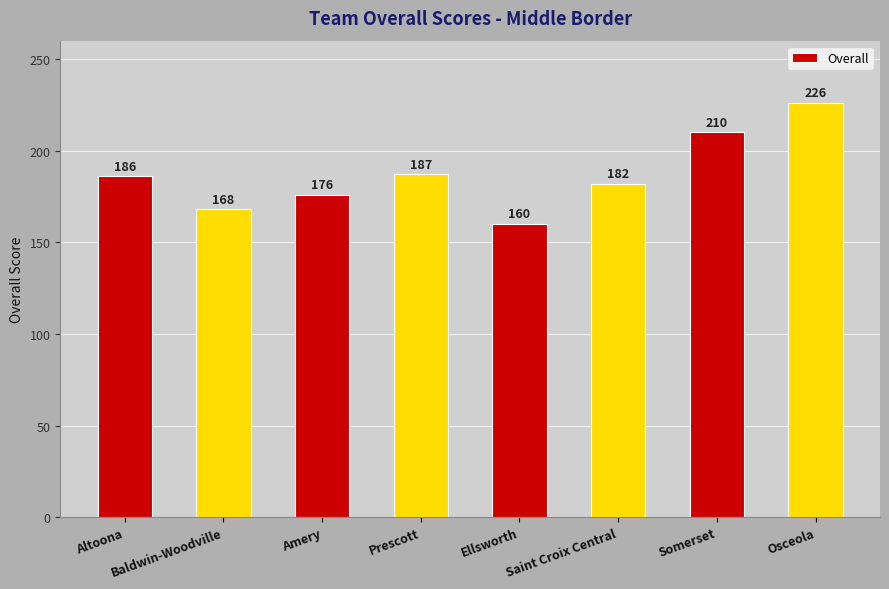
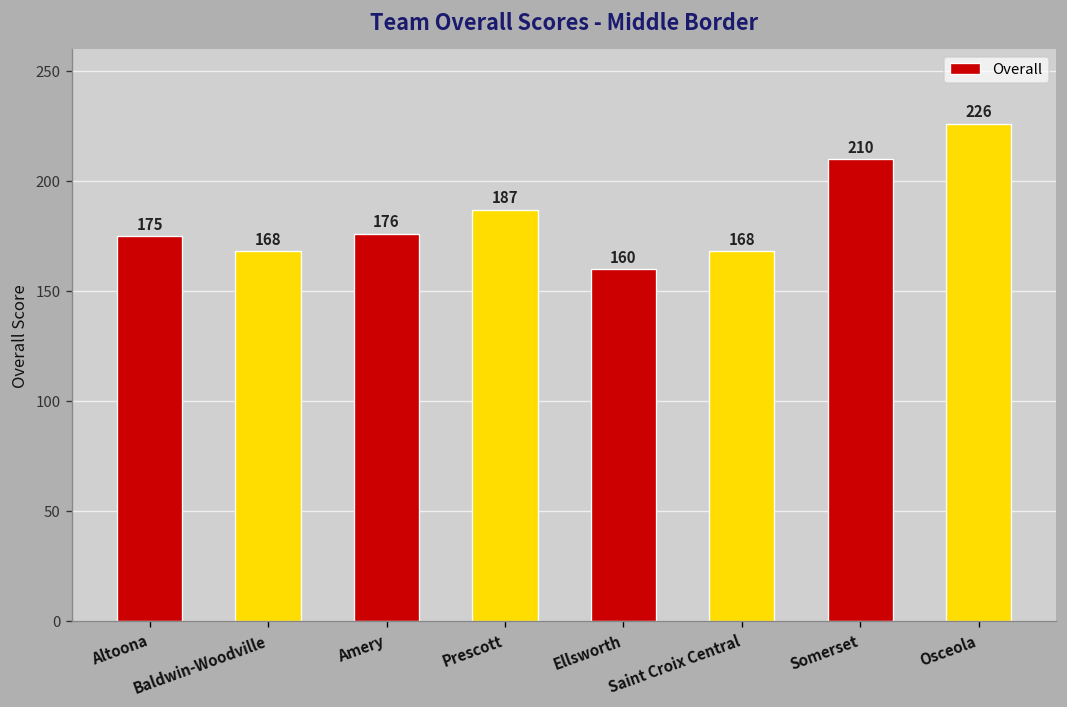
  {
-   "Altoona": 186,
+   "Altoona": 175,
    "Baldwin-Woodville": 168,
    "Amery": 176,
    "Prescott": 187,
    "Ellsworth": 160,
-   "Saint Croix Central": 182,
+   "Saint Croix Central": 168,
    "Somerset": 210,
    "Osceola": 226
  }
